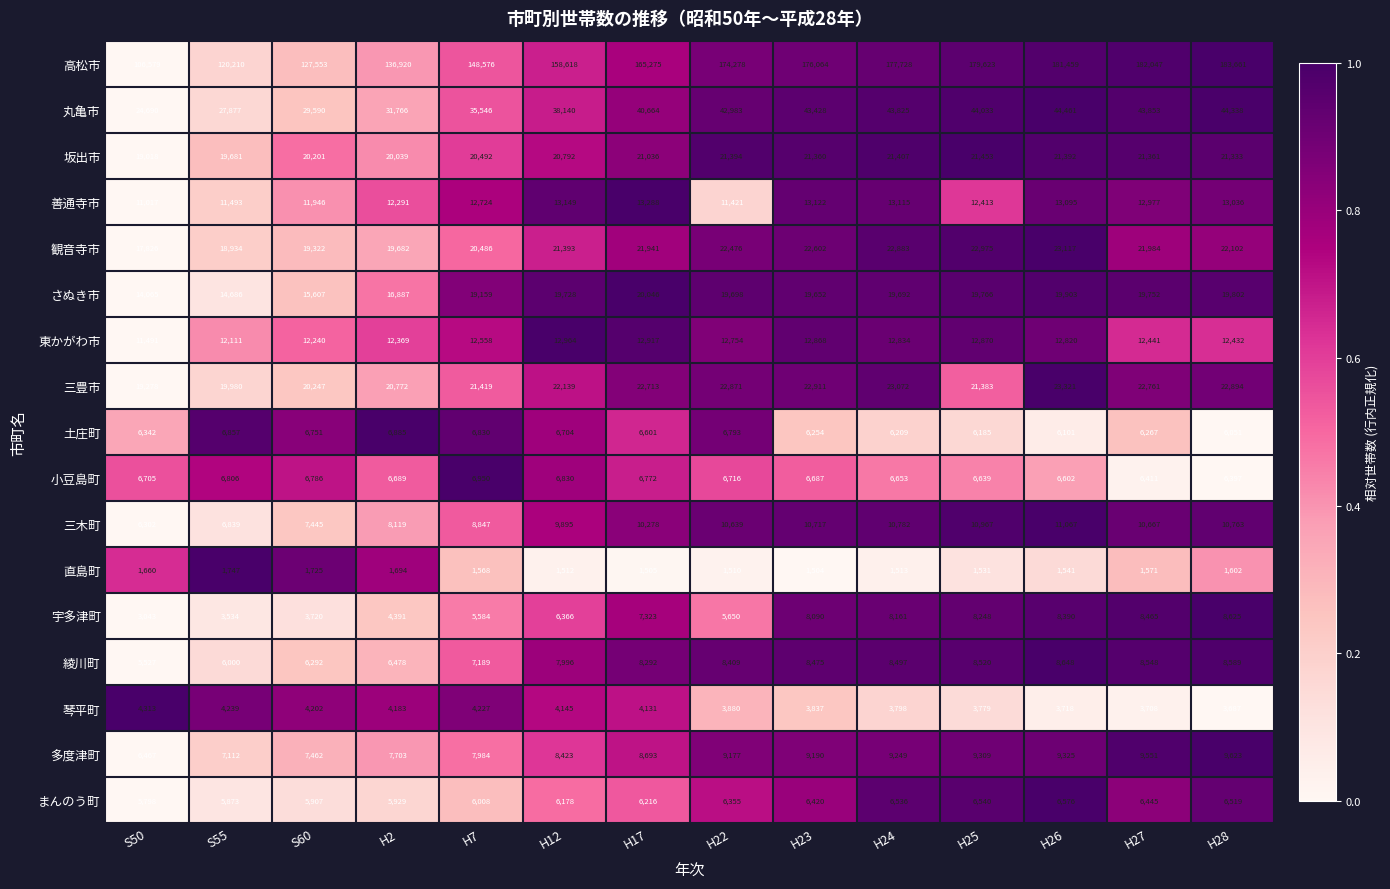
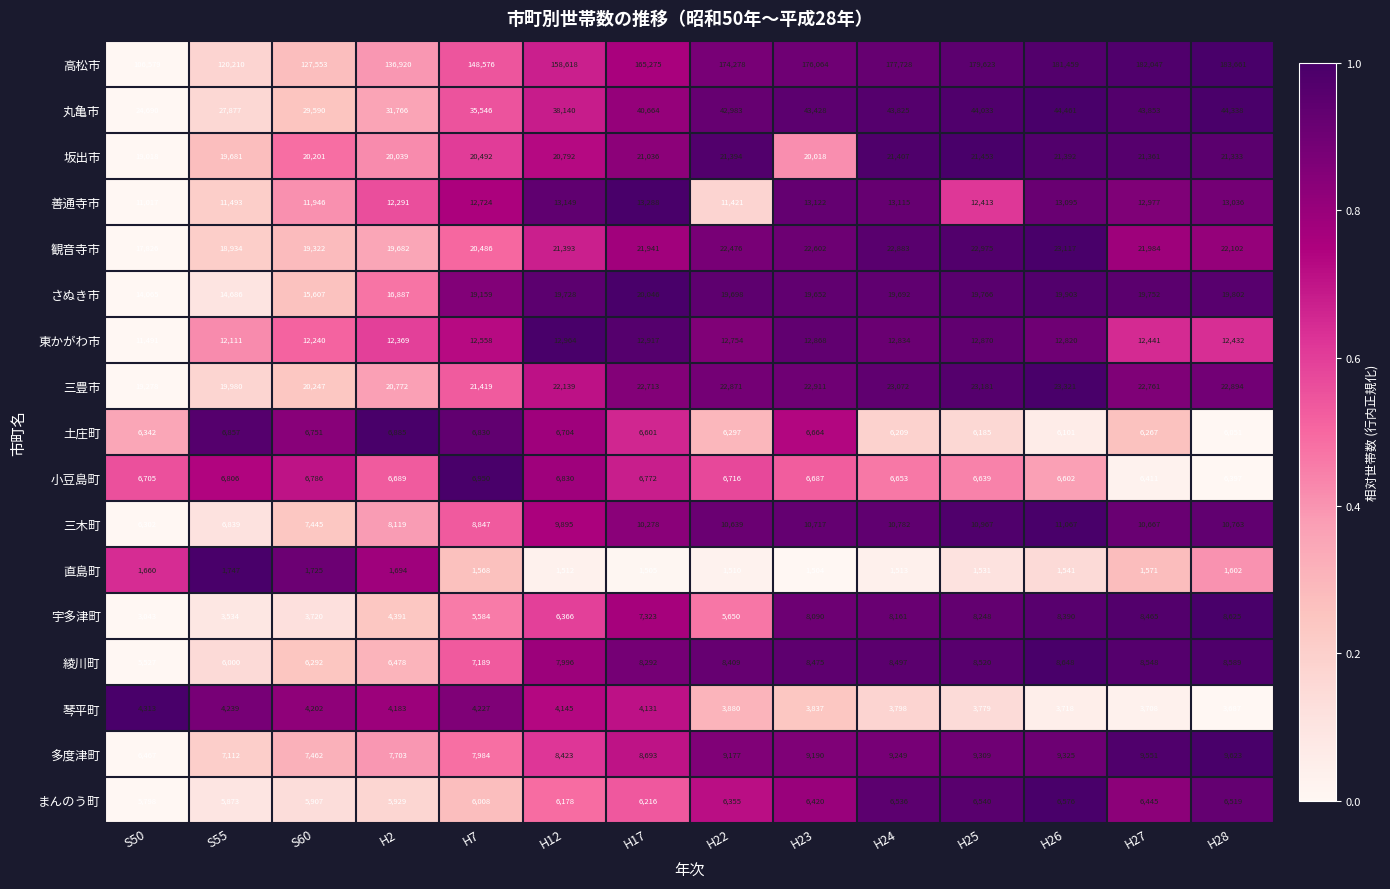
  {
    "高松市": {
      "S60": "127,553",
      "H2": "136,920",
      "H7": "148,576",
      "H12": "158,618",
      "H17": "165,275",
      "H22": "174,278",
      "H23": "176,064",
      "H24": "177,728",
      "H25": "179,623",
      "H26": "181,459",
      "H27": "182,047",
      "H28": "183,661"
    },
    "丸亀市": {
      "S60": "29,590",
      "H2": "31,766",
      "H7": "35,546",
      "H12": "38,140",
      "H17": "40,664",
      "H22": "42,983",
      "H23": "43,428",
      "H24": "43,825",
      "H25": "44,033",
      "H26": "44,461",
      "H27": "43,853",
      "H28": "44,338"
    },
    "坂出市": {
      "S55": "19,681",
      "S60": "20,201",
      "H2": "20,039",
      "H7": "20,492",
      "H12": "20,792",
      "H17": "21,036",
      "H22": "21,394",
-     "H23": "21,360",
+     "H23": "20,018",
      "H24": "21,407",
      "H25": "21,453",
      "H26": "21,392",
      "H27": "21,361",
      "H28": "21,333"
    },
    "善通寺市": {
      "S55": "11,493",
      "S60": "11,946",
      "H2": "12,291",
      "H7": "12,724",
      "H12": "13,149",
      "H17": "13,288",
      "H23": "13,122",
      "H24": "13,115",
      "H25": "12,413",
      "H26": "13,095",
      "H27": "12,977",
      "H28": "13,036"
    },
    "観音寺市": {
      "S55": "18,934",
      "S60": "19,322",
      "H2": "19,682",
      "H7": "20,486",
      "H12": "21,393",
      "H17": "21,941",
      "H22": "22,476",
      "H23": "22,602",
      "H24": "22,883",
      "H25": "22,975",
      "H26": "23,117",
      "H27": "21,984",
      "H28": "22,102"
    },
    "さぬき市": {
      "S60": "15,607",
      "H2": "16,887",
      "H7": "19,159",
      "H12": "19,728",
      "H17": "20,046",
      "H22": "19,698",
      "H23": "19,652",
      "H24": "19,692",
      "H25": "19,766",
      "H26": "19,903",
      "H27": "19,752",
      "H28": "19,802"
    },
    "東かがわ市": {
      "S55": "12,111",
      "S60": "12,240",
      "H2": "12,369",
      "H7": "12,558",
      "H12": "12,964",
      "H17": "12,917",
      "H22": "12,754",
      "H23": "12,868",
      "H24": "12,834",
      "H25": "12,870",
      "H26": "12,820",
      "H27": "12,441",
      "H28": "12,432"
    },
    "三豊市": {
      "S60": "20,247",
      "H2": "20,772",
      "H7": "21,419",
      "H12": "22,139",
      "H17": "22,713",
      "H22": "22,871",
      "H23": "22,911",
      "H24": "23,072",
-     "H25": "21,383",
+     "H25": "23,181",
      "H26": "23,321",
      "H27": "22,761",
      "H28": "22,894"
    },
    "土庄町": {
      "S50": "6,342",
      "S55": "6,857",
      "S60": "6,751",
      "H2": "6,885",
      "H7": "6,830",
      "H12": "6,704",
      "H17": "6,601",
-     "H22": "6,793",
-     "H23": "6,254",
+     "H22": "6,297",
+     "H23": "6,664",
      "H24": "6,209",
      "H27": "6,267"
    },
    "小豆島町": {
      "S50": "6,705",
      "S55": "6,806",
      "S60": "6,786",
      "H2": "6,689",
      "H7": "6,950",
      "H12": "6,830",
      "H17": "6,772",
      "H22": "6,716",
      "H23": "6,687",
      "H24": "6,653",
      "H25": "6,639",
      "H26": "6,602"
    },
    "三木町": {
      "S60": "7,445",
      "H2": "8,119",
      "H7": "8,847",
      "H12": "9,895",
      "H17": "10,278",
      "H22": "10,639",
      "H23": "10,717",
      "H24": "10,782",
      "H25": "10,967",
      "H26": "11,067",
      "H27": "10,667",
      "H28": "10,763"
    },
    "直島町": {
      "S50": "1,660",
      "S55": "1,747",
      "S60": "1,725",
      "H2": "1,694",
      "H7": "1,568",
      "H27": "1,571",
      "H28": "1,602"
    },
    "宇多津町": {
      "H2": "4,391",
      "H7": "5,584",
      "H12": "6,366",
      "H17": "7,323",
      "H22": "5,650",
      "H23": "8,090",
      "H24": "8,161",
      "H25": "8,248",
      "H26": "8,390",
      "H27": "8,465",
      "H28": "8,625"
    },
    "綾川町": {
      "S60": "6,292",
      "H2": "6,478",
      "H7": "7,189",
      "H12": "7,996",
      "H17": "8,292",
      "H22": "8,409",
      "H23": "8,475",
      "H24": "8,497",
      "H25": "8,520",
      "H26": "8,648",
      "H27": "8,548",
      "H28": "8,589"
    },
    "琴平町": {
      "S50": "4,313",
      "S55": "4,239",
      "S60": "4,202",
      "H2": "4,183",
      "H7": "4,227",
      "H12": "4,145",
      "H17": "4,131",
      "H22": "3,880",
      "H23": "3,837"
    },
    "多度津町": {
      "S55": "7,112",
      "S60": "7,462",
      "H2": "7,703",
      "H7": "7,984",
      "H12": "8,423",
      "H17": "8,693",
      "H22": "9,177",
      "H23": "9,190",
      "H24": "9,249",
      "H25": "9,309",
      "H26": "9,325",
      "H27": "9,551",
      "H28": "9,623"
    },
    "まんのう町": {
      "H7": "6,008",
      "H12": "6,178",
      "H17": "6,216",
      "H22": "6,355",
      "H23": "6,420",
      "H24": "6,536",
      "H25": "6,540",
      "H26": "6,576",
      "H27": "6,445",
      "H28": "6,519"
    }
  }
